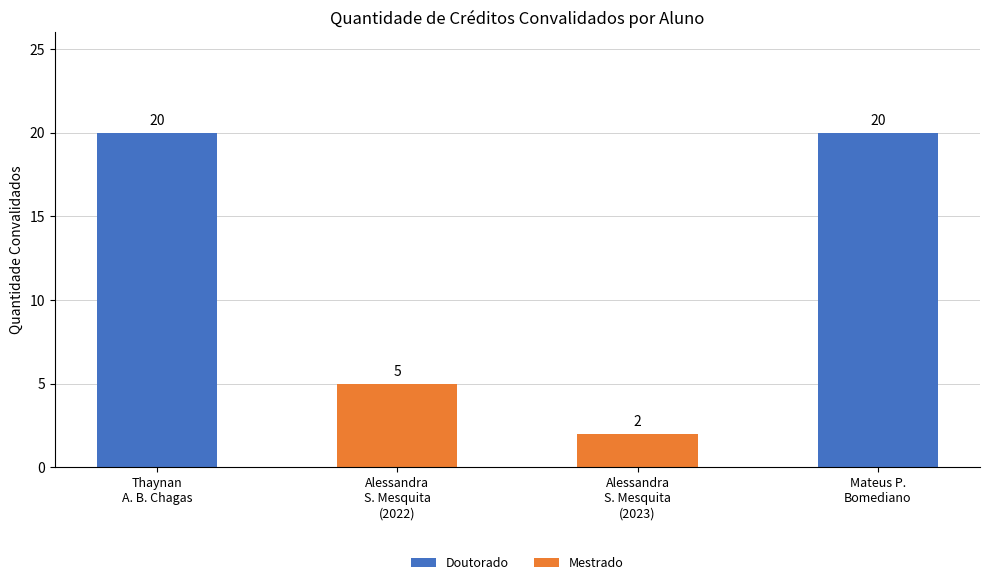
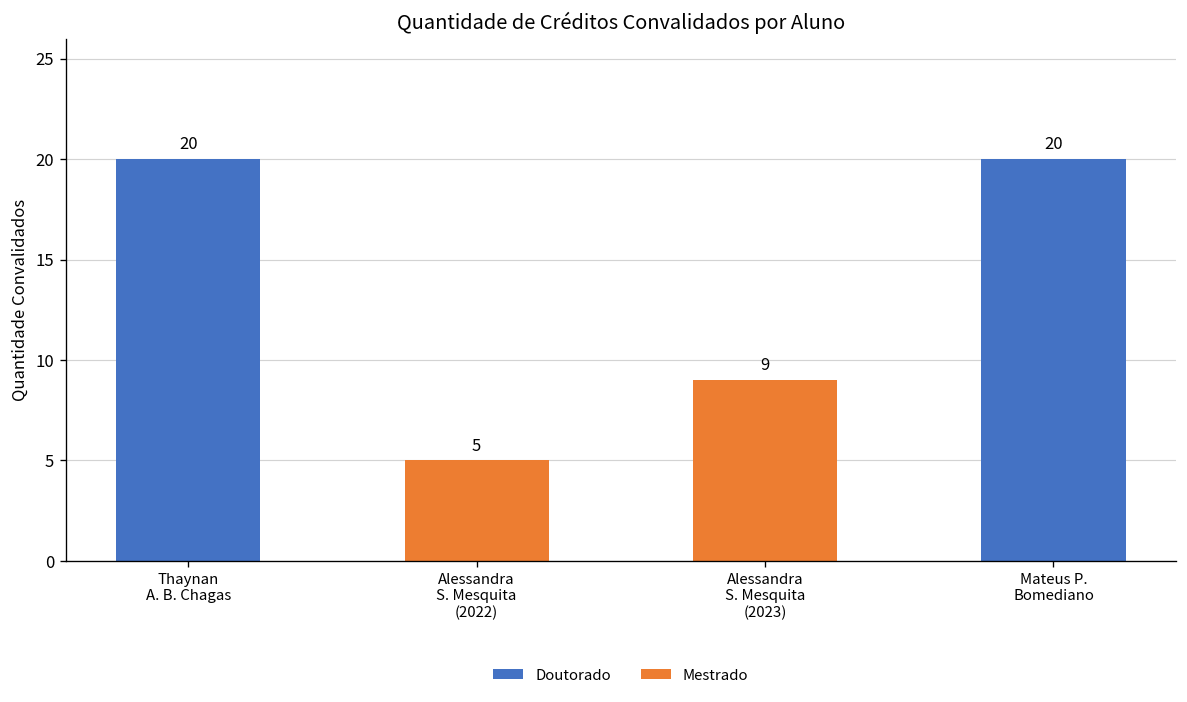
  {
    "Thaynan A. B. Chagas": 20,
    "Alessandra S. Mesquita (2022)": 5,
-   "Alessandra S. Mesquita (2023)": 2,
+   "Alessandra S. Mesquita (2023)": 9,
    "Mateus P. Bomediano": 20
  }
